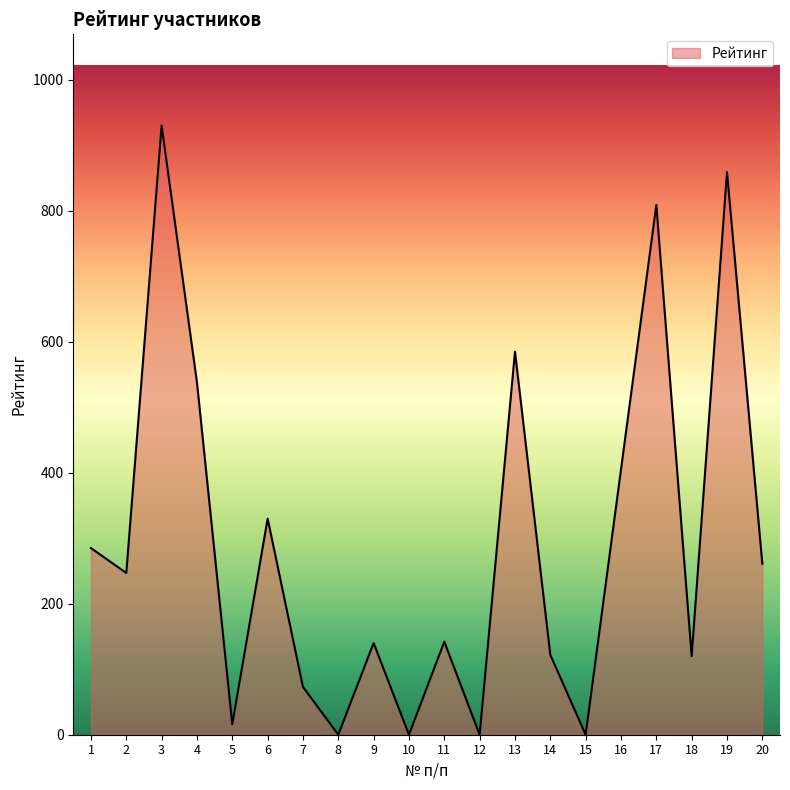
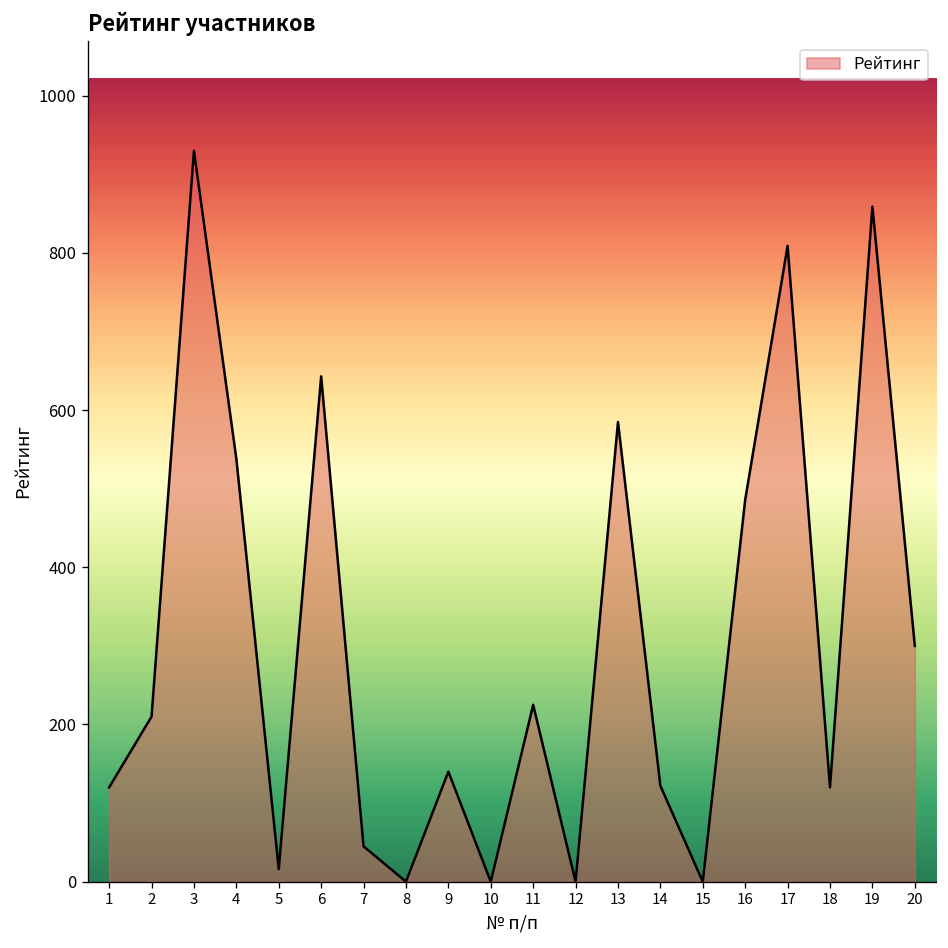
  {
-   "1": 290,
-   "2": 250,
+   "1": 120,
+   "2": 210,
    "3": 930,
    "4": 540,
    "5": 20,
-   "6": 330,
-   "7": 70,
+   "6": 640,
+   "7": 50,
    "8": 0,
    "9": 140,
    "10": 0,
-   "11": 140,
+   "11": 230,
    "12": 0,
    "13": 590,
    "14": 120,
    "15": 0,
-   "16": 410,
+   "16": 490,
    "17": 810,
    "18": 120,
    "19": 860,
-   "20": 260
+   "20": 300
  }
